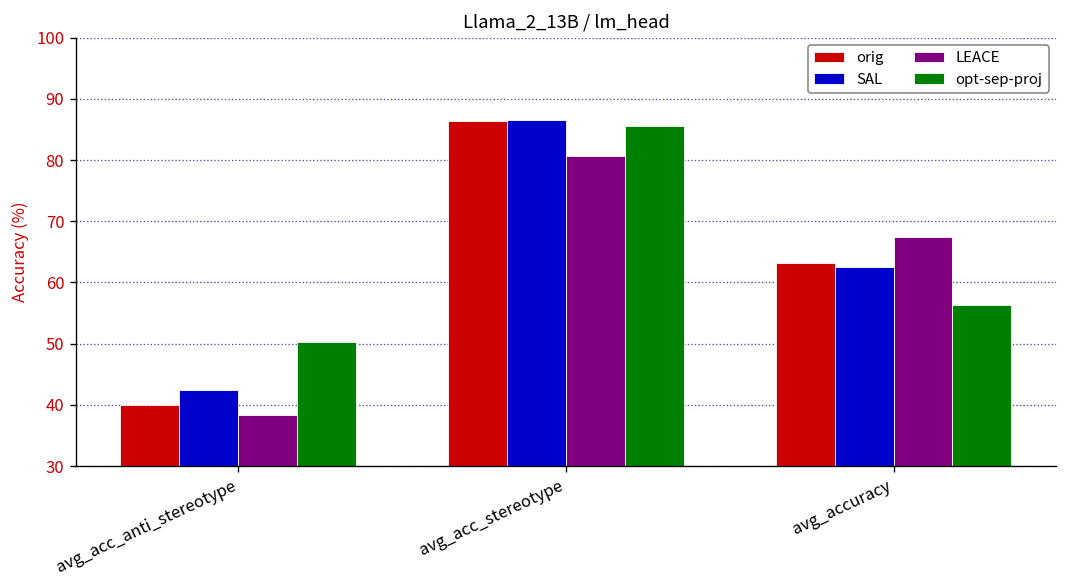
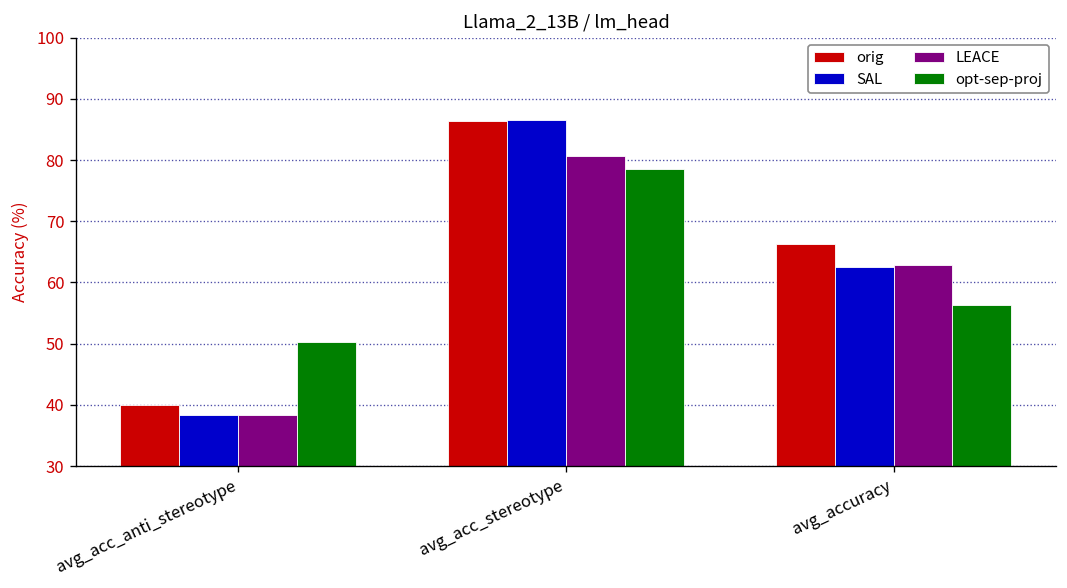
  {
    "orig": {
      "avg_acc_anti_stereotype": 40,
      "avg_acc_stereotype": 86,
-     "avg_accuracy": 63
+     "avg_accuracy": 66
    },
    "SAL": {
-     "avg_acc_anti_stereotype": 42,
+     "avg_acc_anti_stereotype": 38,
      "avg_acc_stereotype": 87,
      "avg_accuracy": 63
    },
    "LEACE": {
      "avg_acc_anti_stereotype": 38,
      "avg_acc_stereotype": 81,
-     "avg_accuracy": 67
+     "avg_accuracy": 63
    },
    "opt-sep-proj": {
      "avg_acc_anti_stereotype": 50,
-     "avg_acc_stereotype": 86,
+     "avg_acc_stereotype": 78,
      "avg_accuracy": 56
    }
  }
